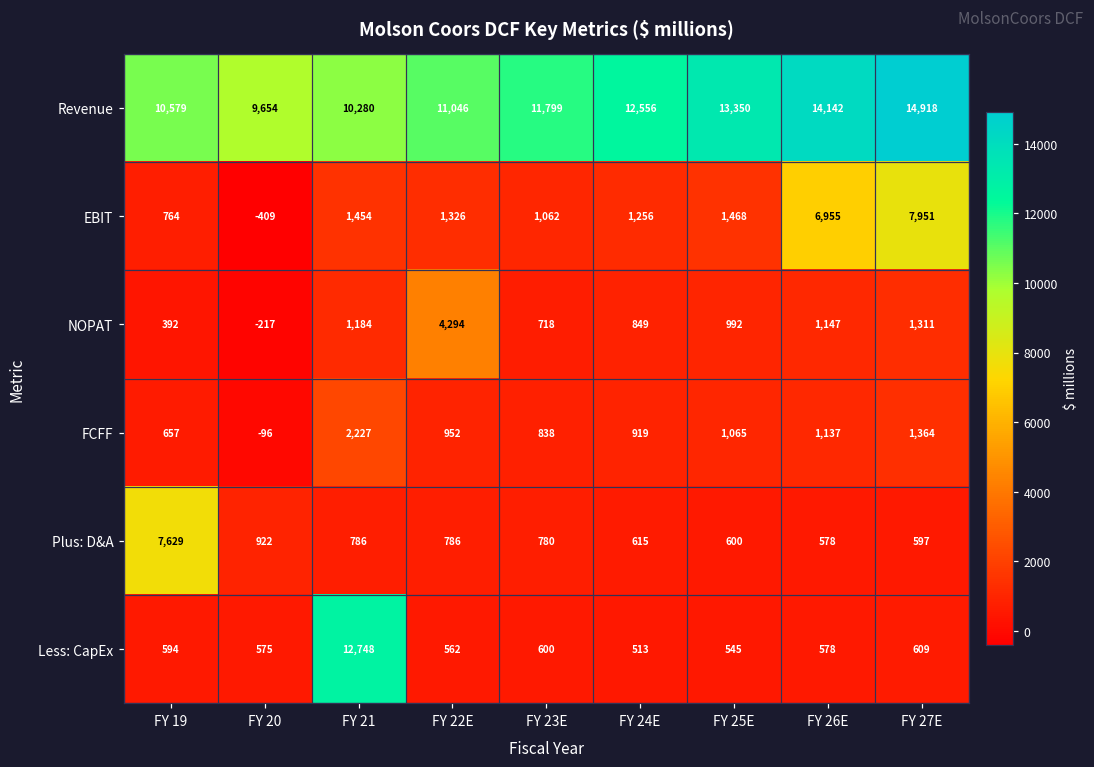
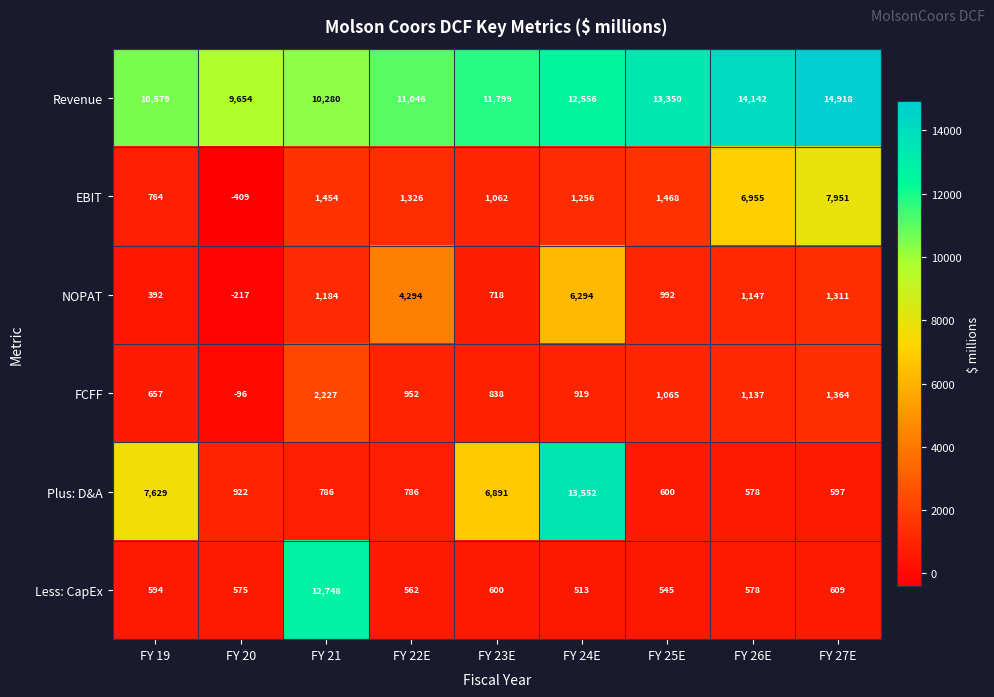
  {
    "Revenue": {
      "FY 19": "10,579",
      "FY 20": "9,654",
      "FY 21": "10,280",
      "FY 22E": "11,046",
      "FY 23E": "11,799",
      "FY 24E": "12,556",
      "FY 25E": "13,350",
      "FY 26E": "14,142",
      "FY 27E": "14,918"
    },
    "EBIT": {
      "FY 19": "764",
      "FY 20": "-409",
      "FY 21": "1,454",
      "FY 22E": "1,326",
      "FY 23E": "1,062",
      "FY 24E": "1,256",
      "FY 25E": "1,468",
      "FY 26E": "6,955",
      "FY 27E": "7,951"
    },
    "NOPAT": {
      "FY 19": "392",
      "FY 20": "-217",
      "FY 21": "1,184",
      "FY 22E": "4,294",
      "FY 23E": "718",
-     "FY 24E": "849",
+     "FY 24E": "6,294",
      "FY 25E": "992",
      "FY 26E": "1,147",
      "FY 27E": "1,311"
    },
    "FCFF": {
      "FY 19": "657",
      "FY 20": "-96",
      "FY 21": "2,227",
      "FY 22E": "952",
      "FY 23E": "838",
      "FY 24E": "919",
      "FY 25E": "1,065",
      "FY 26E": "1,137",
      "FY 27E": "1,364"
    },
    "Plus: D&A": {
      "FY 19": "7,629",
      "FY 20": "922",
      "FY 21": "786",
      "FY 22E": "786",
-     "FY 23E": "780",
-     "FY 24E": "615",
+     "FY 23E": "6,891",
+     "FY 24E": "13,552",
      "FY 25E": "600",
      "FY 26E": "578",
      "FY 27E": "597"
    },
    "Less: CapEx": {
      "FY 19": "594",
      "FY 20": "575",
      "FY 21": "12,748",
      "FY 22E": "562",
      "FY 23E": "600",
      "FY 24E": "513",
      "FY 25E": "545",
      "FY 26E": "578",
      "FY 27E": "609"
    }
  }
